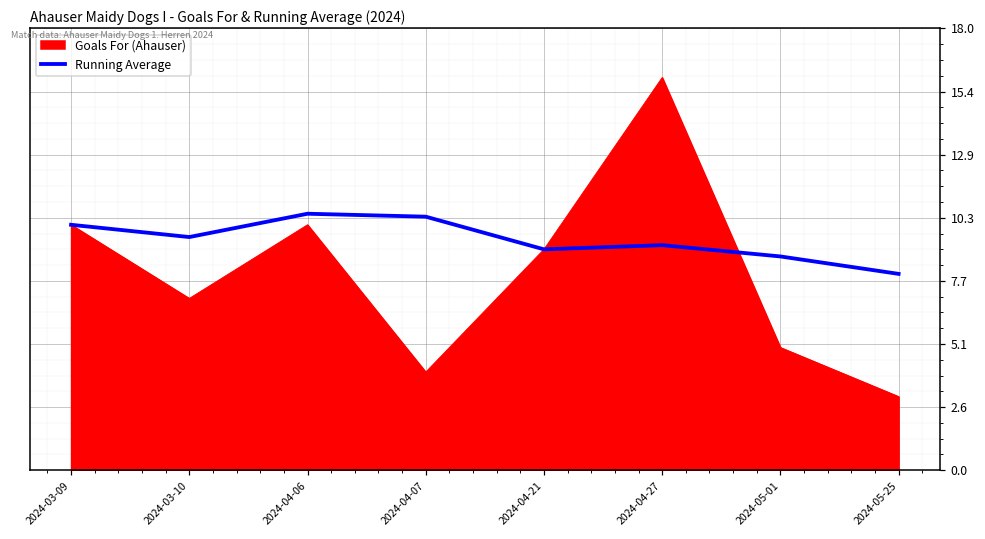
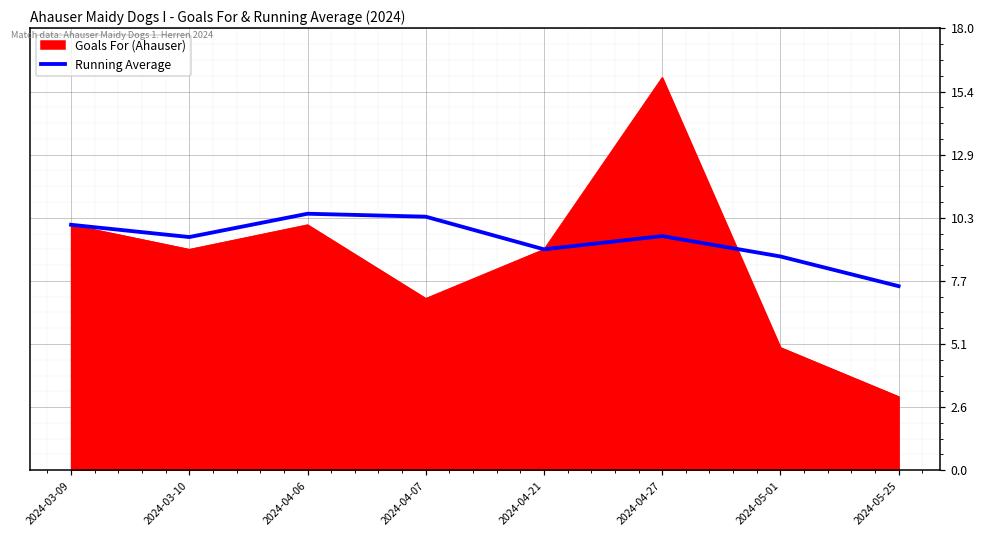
  {
    "Goals For (Ahauser)": {
-     "2024-03-10": 7,
+     "2024-03-10": 9,
      "2024-04-06": 10,
-     "2024-04-07": 4,
+     "2024-04-07": 7,
      "2024-04-27": 16,
      "2024-05-01": 5,
      "2024-05-25": 3
    },
    "Running Average": {
      "2024-03-10": 9.5,
      "2024-04-06": 10.5,
      "2024-04-07": 10.3,
-     "2024-04-27": 9.2,
+     "2024-04-27": 9.5,
      "2024-05-01": 8.7,
-     "2024-05-25": 8.0
+     "2024-05-25": 7.5
    }
  }
